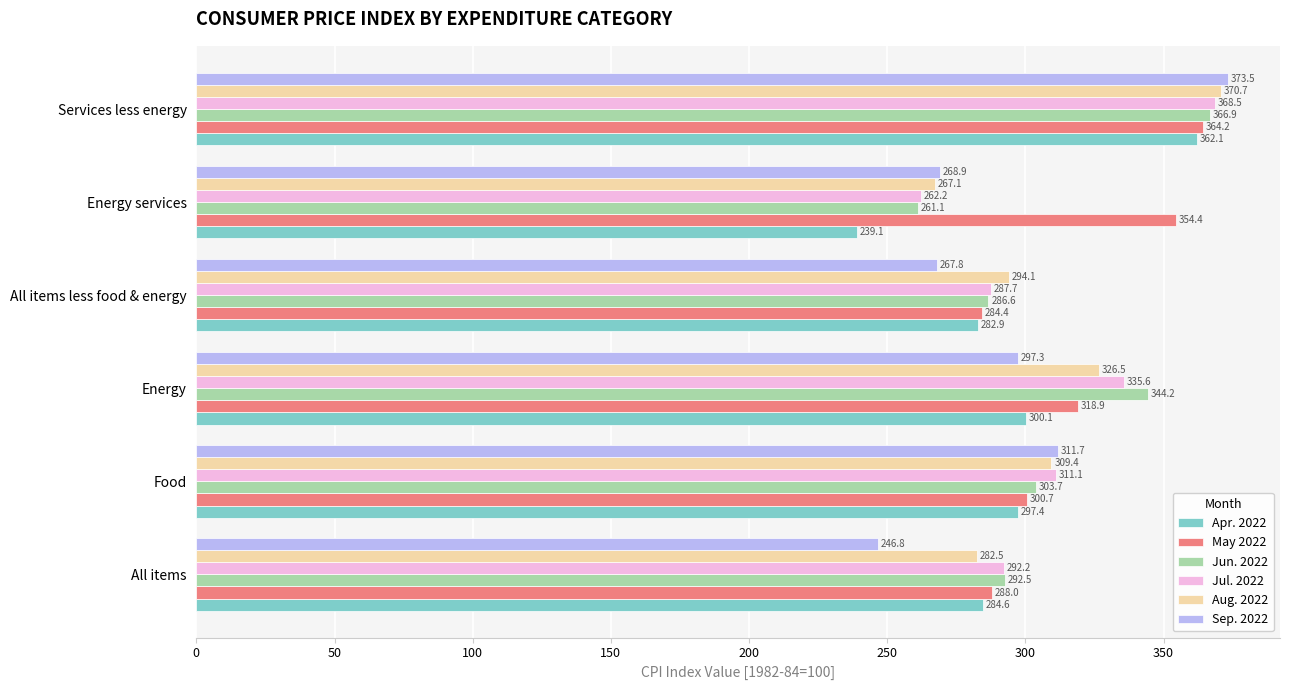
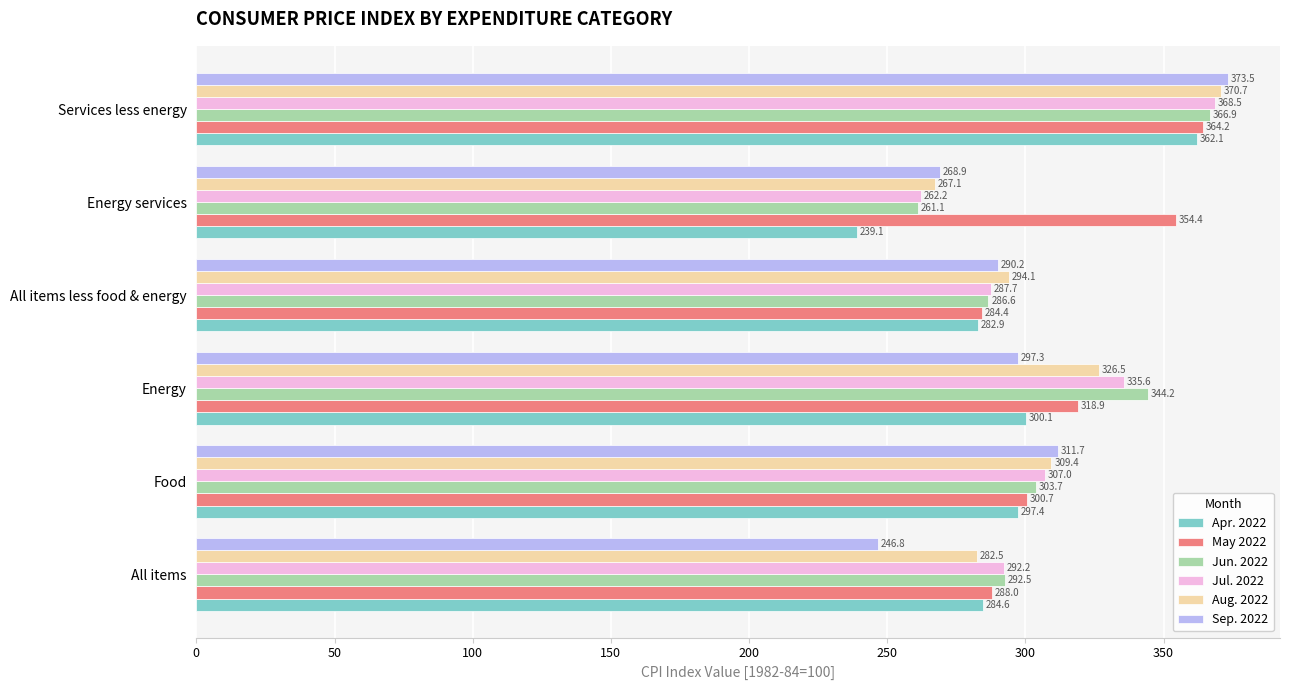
  {
    "May 2022": {
      "Services less energy": 364.2,
      "Energy services": 354.4,
      "All items less food & energy": 284.4,
      "Energy": 318.9,
      "Food": 300.7,
      "All items": 288.0
    },
    "Jul. 2022": {
      "Services less energy": 368.5,
      "Energy services": 262.2,
      "All items less food & energy": 287.7,
      "Energy": 335.6,
-     "Food": 311.1,
+     "Food": 307.0,
      "All items": 292.2
    },
    "Aug. 2022": {
      "Services less energy": 370.7,
      "Energy services": 267.1,
      "All items less food & energy": 294.1,
      "Energy": 326.5,
      "Food": 309.4,
      "All items": 282.5
    },
    "Sep. 2022": {
      "Services less energy": 373.5,
      "Energy services": 268.9,
-     "All items less food & energy": 267.8,
+     "All items less food & energy": 290.2,
      "Energy": 297.3,
      "Food": 311.7,
      "All items": 246.8
    }
  }
